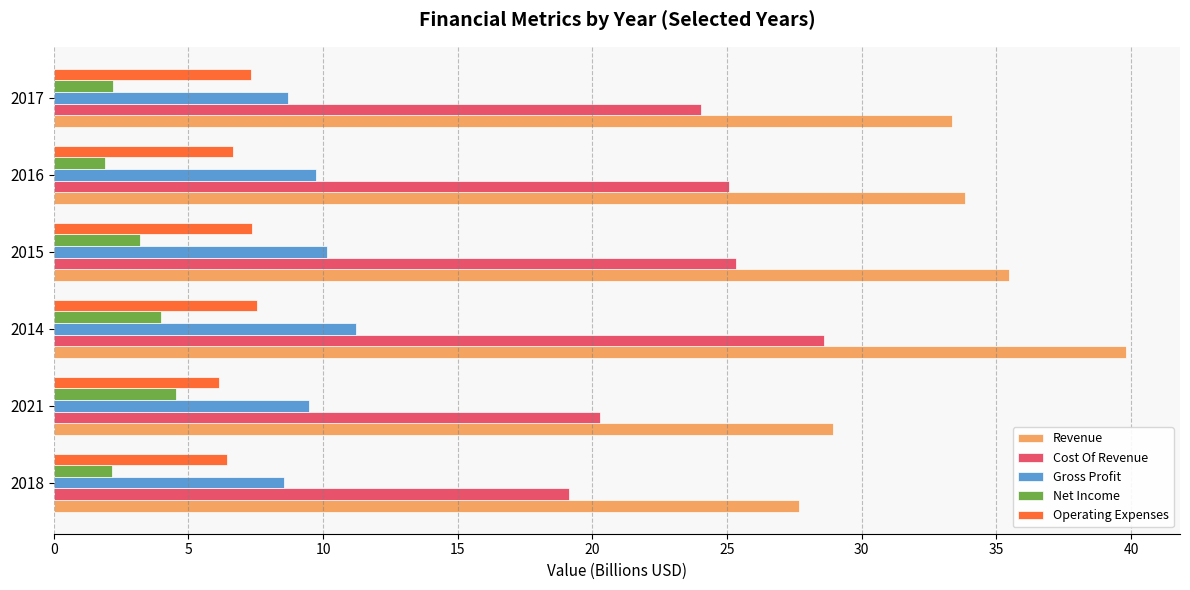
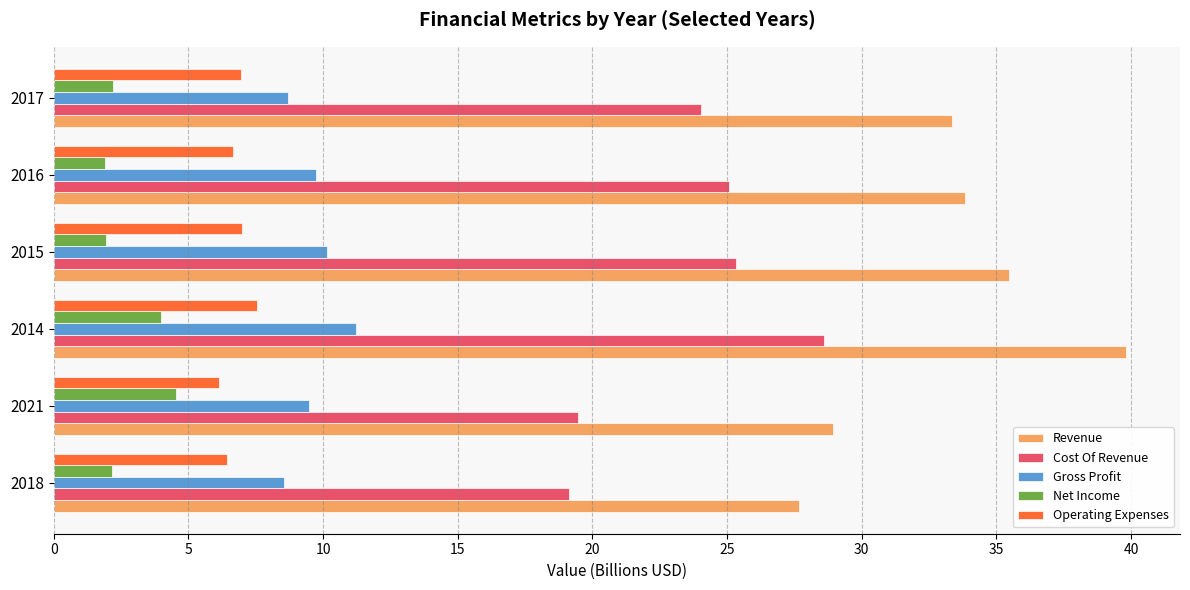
  {
    "Revenue": {
      "2017": 33.3,
      "2016": 33.8,
      "2015": 35.5,
      "2014": 39.8,
      "2021": 28.9,
      "2018": 27.7
    },
    "Cost Of Revenue": {
      "2017": 24.0,
      "2016": 25.1,
      "2015": 25.3,
      "2014": 28.6,
-     "2021": 20.3,
+     "2021": 19.5,
      "2018": 19.1
    },
    "Gross Profit": {
      "2017": 8.7,
      "2016": 9.7,
      "2015": 10.1,
      "2014": 11.2,
      "2021": 9.5,
      "2018": 8.5
    },
    "Net Income": {
      "2017": 2.2,
      "2016": 1.9,
-     "2015": 3.2,
+     "2015": 1.9,
      "2014": 4.0,
      "2021": 4.5,
      "2018": 2.2
    },
    "Operating Expenses": {
-     "2017": 7.3,
+     "2017": 7.0,
      "2016": 6.6,
-     "2015": 7.4,
+     "2015": 7.0,
      "2014": 7.6,
      "2021": 6.1,
      "2018": 6.4
    }
  }
